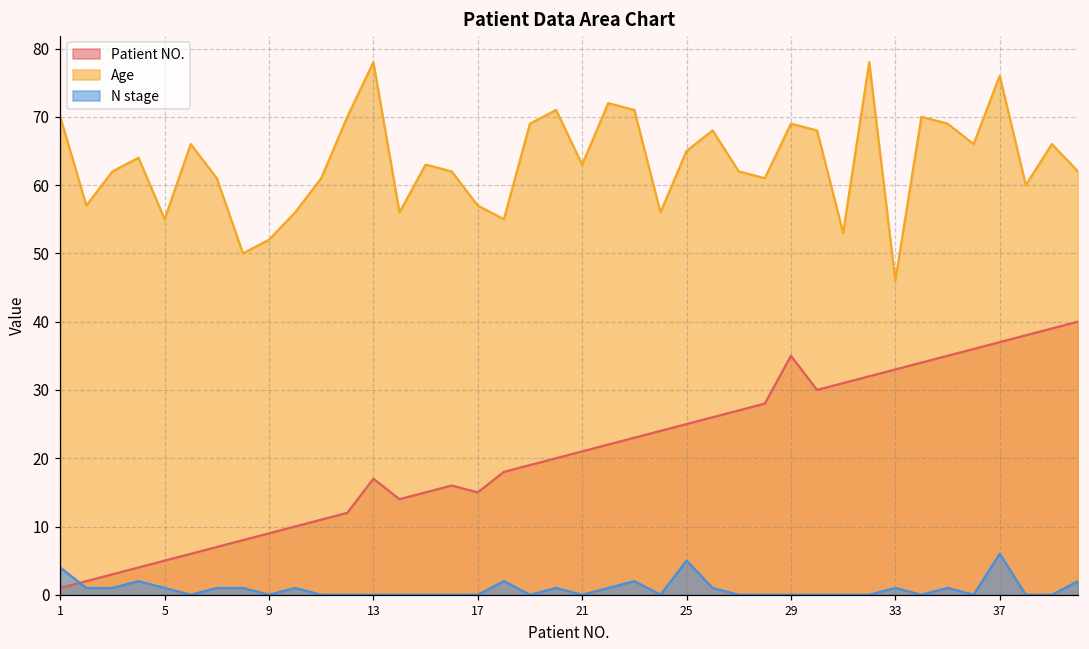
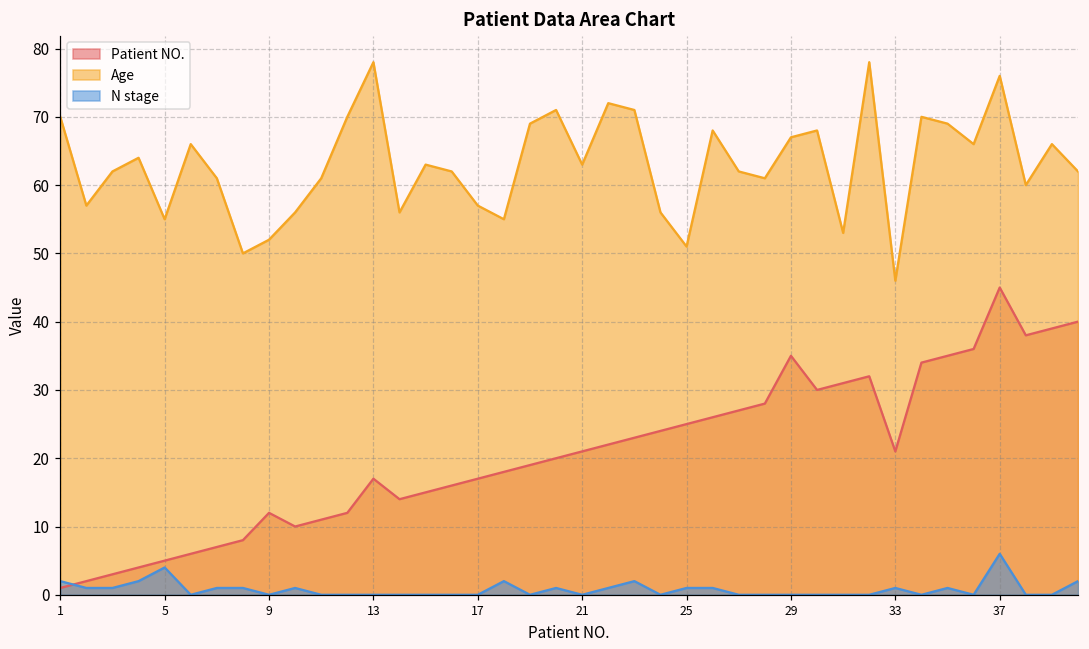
  {
    "Patient NO.": {
      "1": 1,
      "5": 5,
-     "9": 9,
+     "9": 12,
      "13": 17,
-     "17": 15,
+     "17": 17,
      "21": 21,
      "25": 25,
      "29": 35,
-     "33": 33,
-     "37": 37
+     "33": 21,
+     "37": 45
    },
    "Age": {
      "1": 70,
      "5": 55,
      "9": 52,
      "13": 78,
      "17": 57,
      "21": 63,
-     "25": 65,
-     "29": 69,
+     "25": 51,
+     "29": 67,
      "33": 46,
      "37": 76
    },
    "N stage": {
-     "1": 4,
-     "5": 1,
+     "1": 2,
+     "5": 4,
      "9": 0,
      "13": 0,
      "17": 0,
      "21": 0,
-     "25": 5,
+     "25": 1,
      "29": 0,
      "33": 1,
      "37": 6
    }
  }
